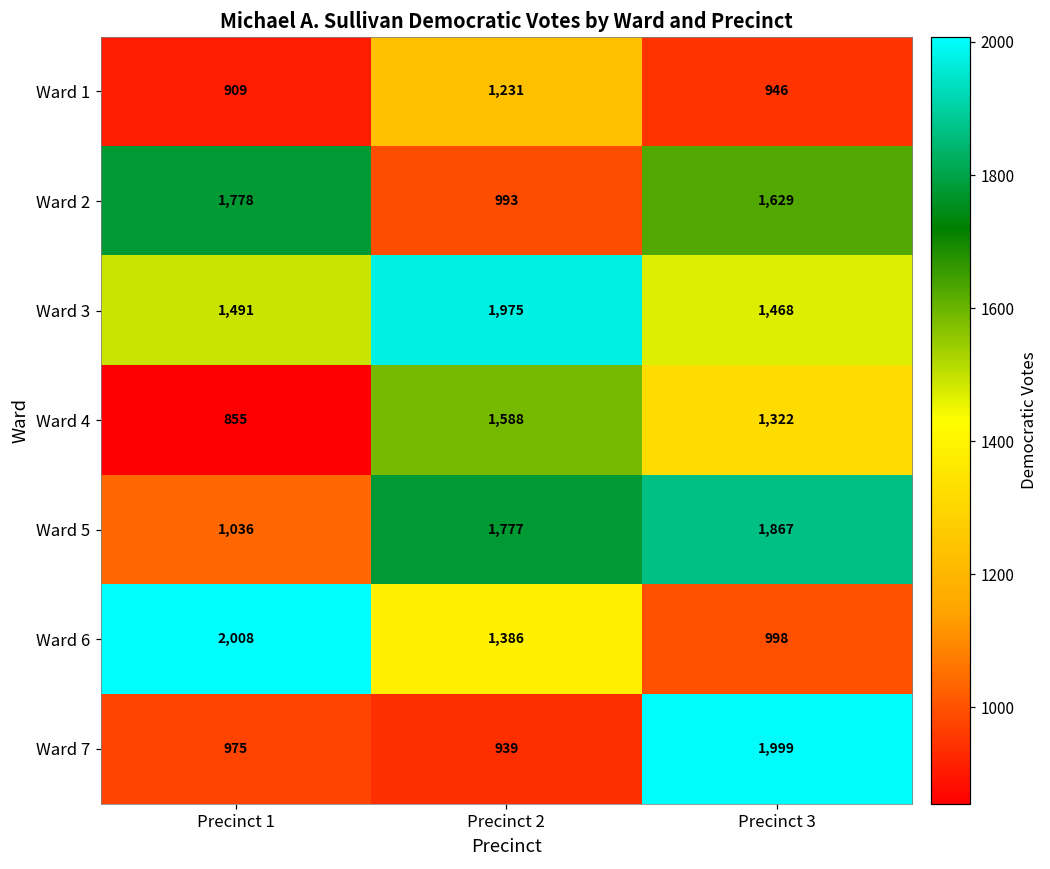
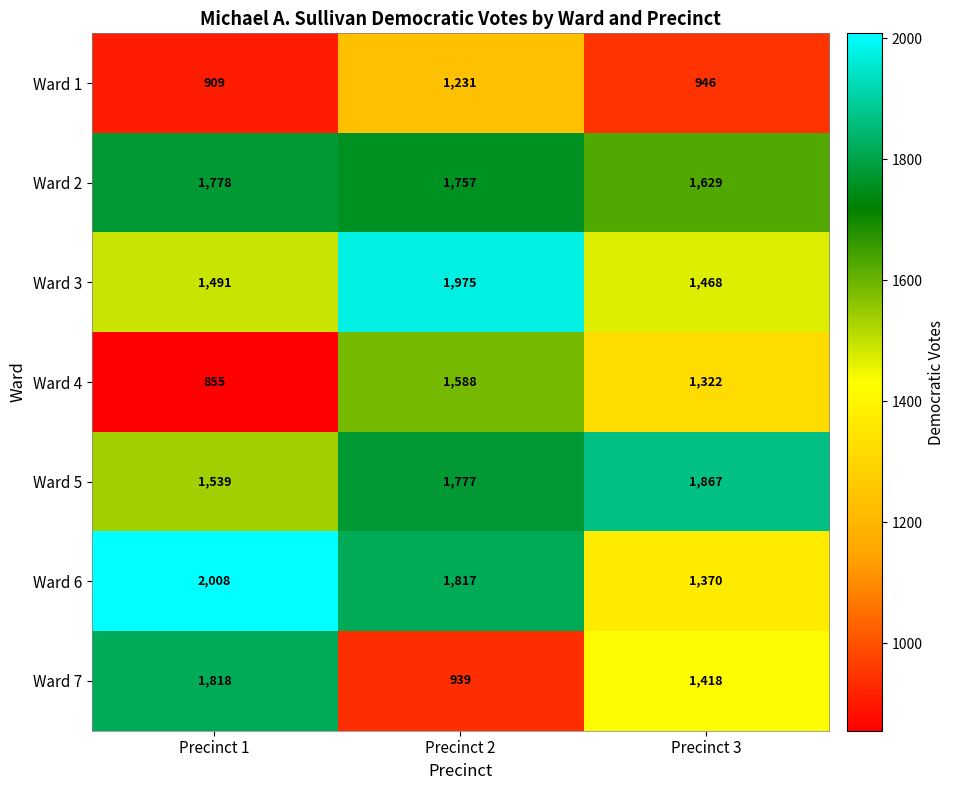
  {
    "Ward 1": {
      "Precinct 1": "909",
      "Precinct 2": "1,231",
      "Precinct 3": "946"
    },
    "Ward 2": {
      "Precinct 1": "1,778",
-     "Precinct 2": "993",
+     "Precinct 2": "1,757",
      "Precinct 3": "1,629"
    },
    "Ward 3": {
      "Precinct 1": "1,491",
      "Precinct 2": "1,975",
      "Precinct 3": "1,468"
    },
    "Ward 4": {
      "Precinct 1": "855",
      "Precinct 2": "1,588",
      "Precinct 3": "1,322"
    },
    "Ward 5": {
-     "Precinct 1": "1,036",
+     "Precinct 1": "1,539",
      "Precinct 2": "1,777",
      "Precinct 3": "1,867"
    },
    "Ward 6": {
      "Precinct 1": "2,008",
-     "Precinct 2": "1,386",
-     "Precinct 3": "998"
+     "Precinct 2": "1,817",
+     "Precinct 3": "1,370"
    },
    "Ward 7": {
-     "Precinct 1": "975",
+     "Precinct 1": "1,818",
      "Precinct 2": "939",
-     "Precinct 3": "1,999"
+     "Precinct 3": "1,418"
    }
  }
